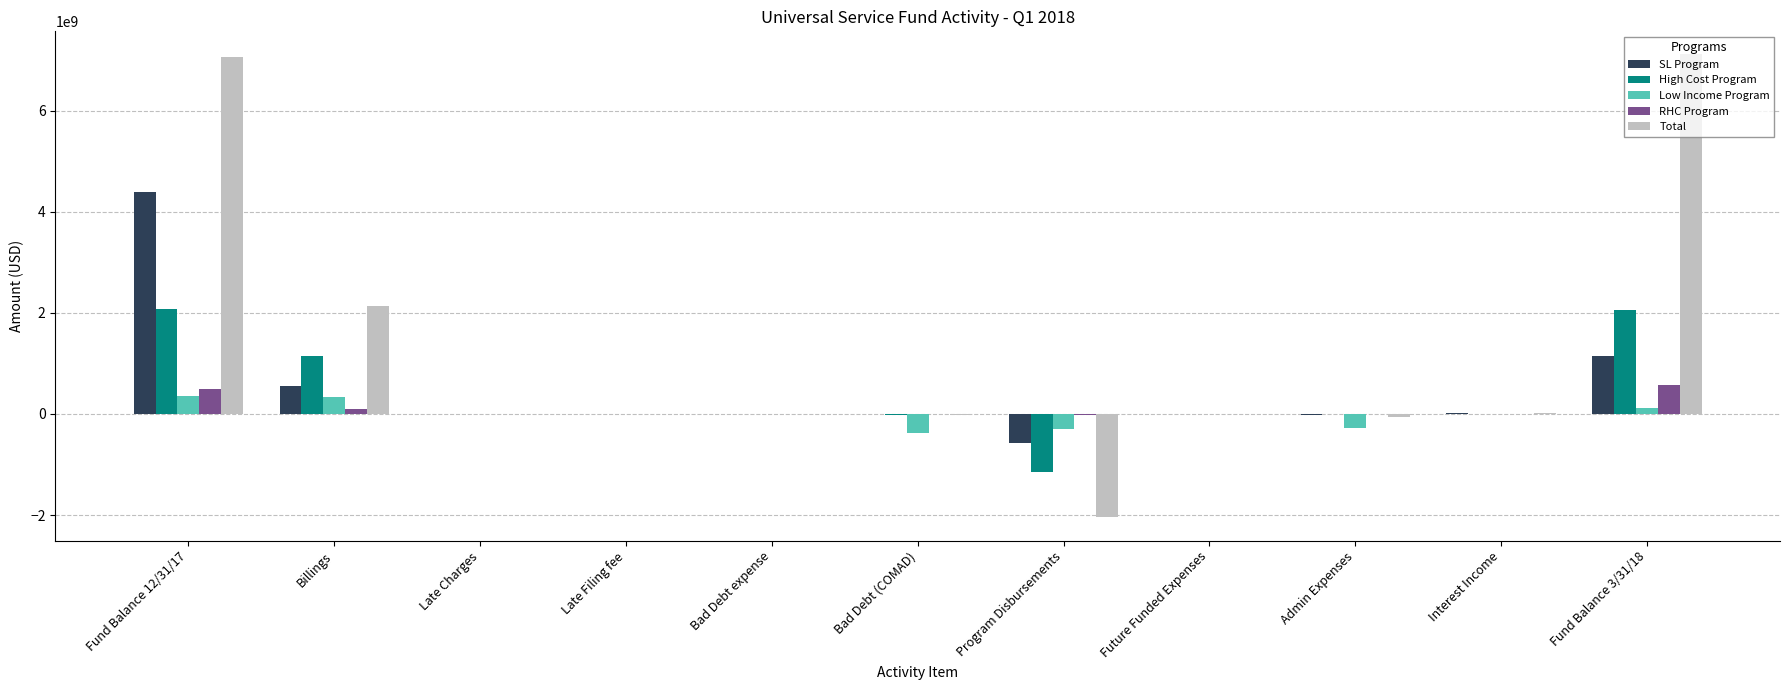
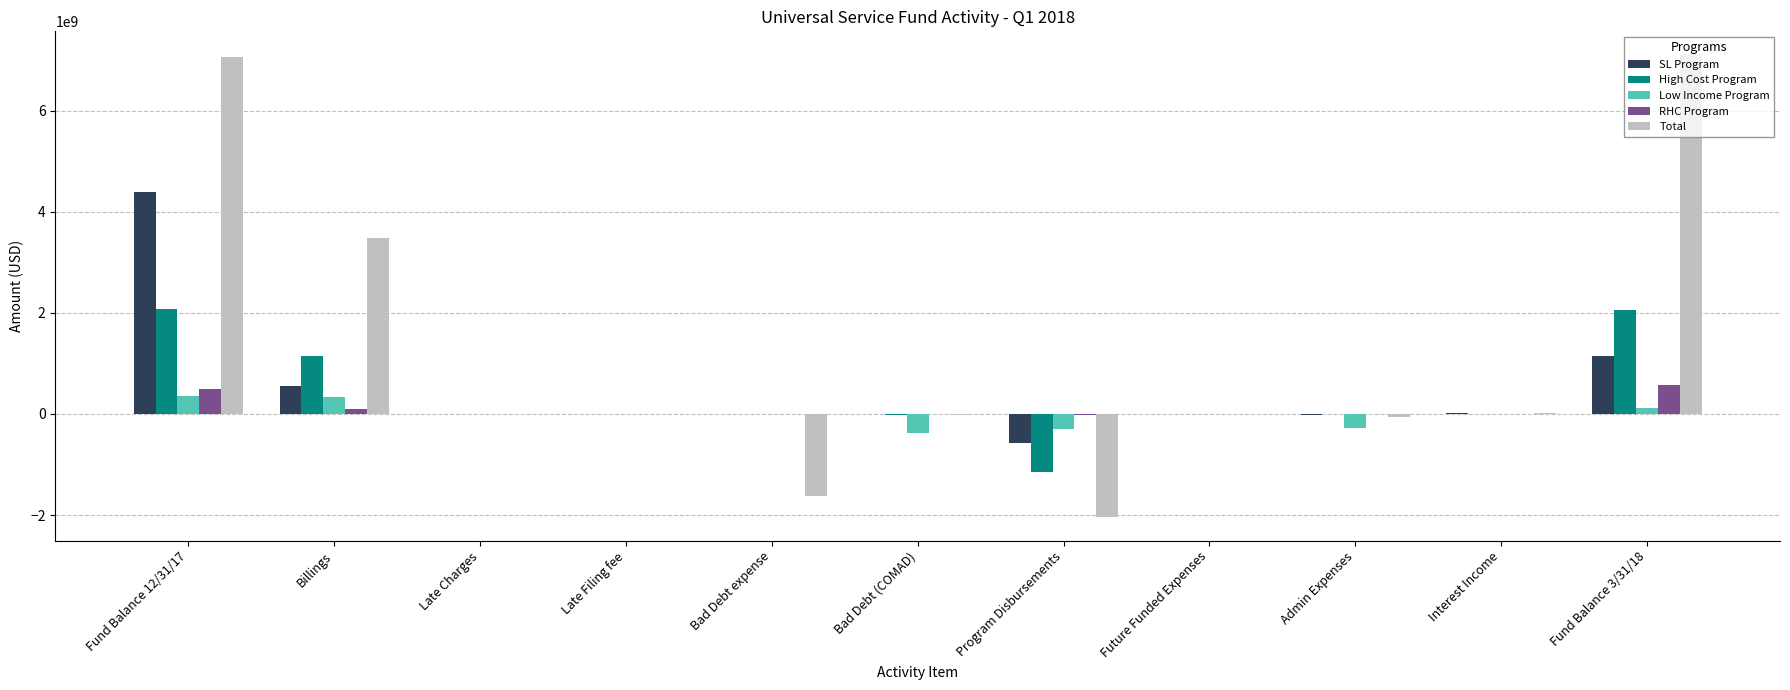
  {
    "SL Program": {
      "Fund Balance 12/31/17": 4400000000,
      "Billings": 600000000,
      "Program Disbursements": -600000000,
      "Future Funded Expenses": 0,
      "Fund Balance 3/31/18": 1200000000
    },
    "High Cost Program": {
      "Fund Balance 12/31/17": 2100000000,
      "Billings": 1100000000,
      "Program Disbursements": -1200000000,
      "Fund Balance 3/31/18": 2100000000
    },
    "Low Income Program": {
      "Fund Balance 12/31/17": 400000000,
      "Billings": 300000000,
      "Bad Debt (COMAD)": -400000000,
      "Program Disbursements": -300000000,
      "Admin Expenses": -300000000,
      "Fund Balance 3/31/18": 100000000
    },
    "RHC Program": {
      "Fund Balance 12/31/17": 500000000,
      "Billings": 100000000,
      "Bad Debt (COMAD)": 0,
      "Future Funded Expenses": 0,
      "Fund Balance 3/31/18": 600000000
    },
    "Total": {
      "Fund Balance 12/31/17": 7100000000,
-     "Billings": 2100000000,
-     "Bad Debt expense": 0,
+     "Billings": 3500000000,
+     "Bad Debt expense": -1600000000,
      "Program Disbursements": -2000000000,
      "Admin Expenses": 0
    }
  }
